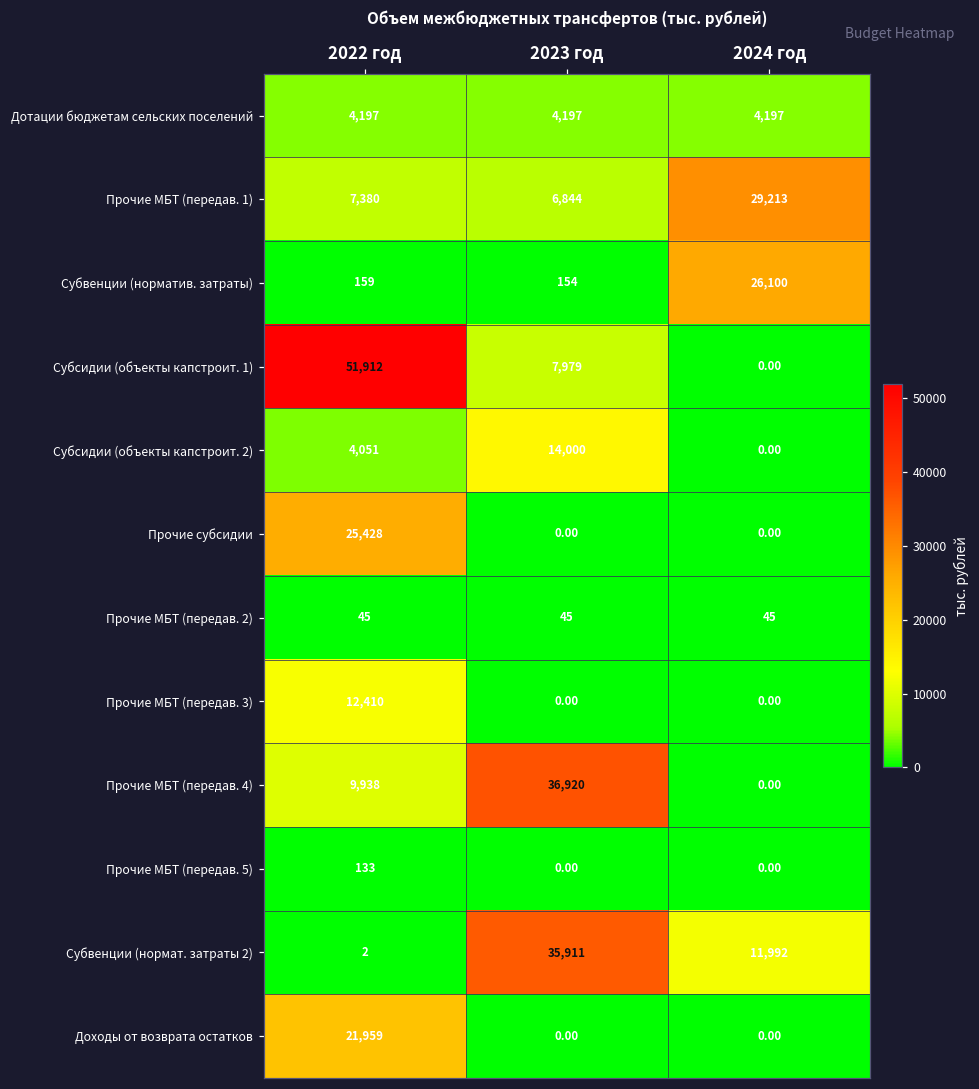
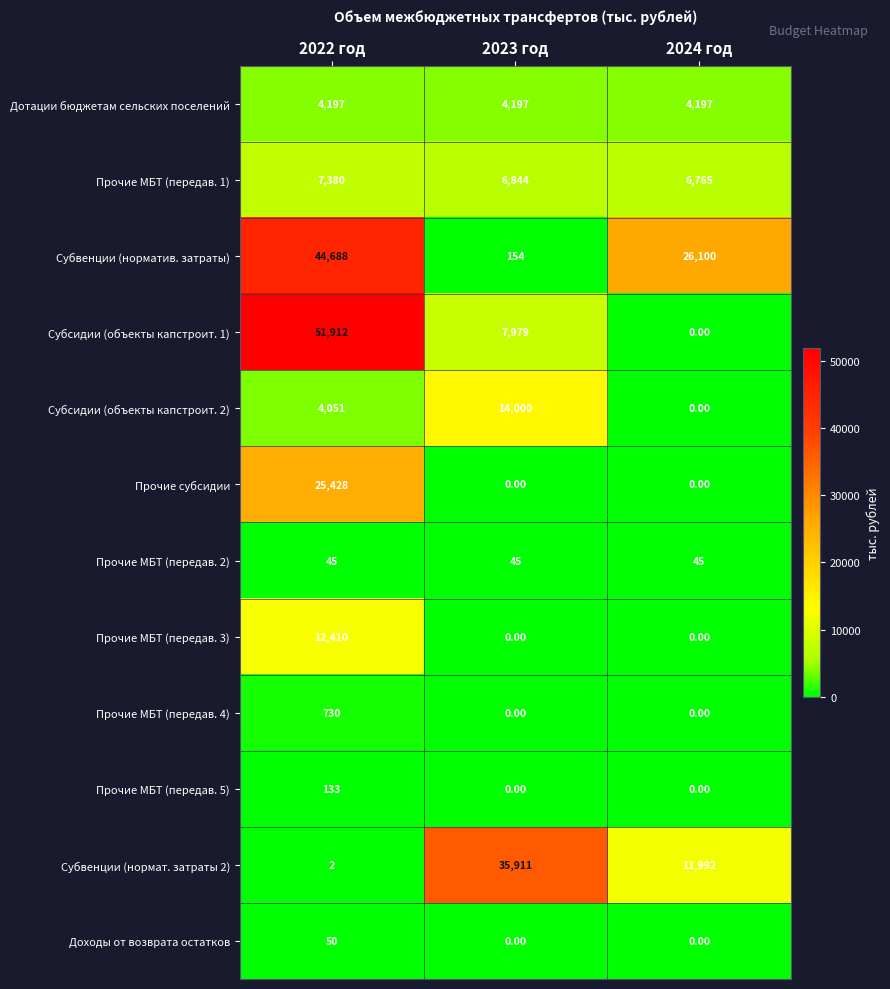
  {
    "Дотации бюджетам сельских поселений": {
      "2022 год": "4,197",
      "2023 год": "4,197",
      "2024 год": "4,197"
    },
    "Прочие МБТ (передав. 1)": {
      "2022 год": "7,380",
      "2023 год": "6,844",
-     "2024 год": "29,213"
+     "2024 год": "6,765"
    },
    "Субвенции (норматив. затраты)": {
-     "2022 год": "159",
+     "2022 год": "44,688",
      "2023 год": "154",
      "2024 год": "26,100"
    },
    "Субсидии (объекты капстроит. 1)": {
      "2022 год": "51,912",
      "2023 год": "7,979",
      "2024 год": "0.00"
    },
    "Субсидии (объекты капстроит. 2)": {
      "2022 год": "4,051",
      "2023 год": "14,000",
      "2024 год": "0.00"
    },
    "Прочие субсидии": {
      "2022 год": "25,428",
      "2023 год": "0.00",
      "2024 год": "0.00"
    },
    "Прочие МБТ (передав. 2)": {
      "2022 год": "45",
      "2023 год": "45",
      "2024 год": "45"
    },
    "Прочие МБТ (передав. 3)": {
      "2022 год": "12,410",
      "2023 год": "0.00",
      "2024 год": "0.00"
    },
    "Прочие МБТ (передав. 4)": {
-     "2022 год": "9,938",
-     "2023 год": "36,920",
+     "2022 год": "730",
+     "2023 год": "0.00",
      "2024 год": "0.00"
    },
    "Прочие МБТ (передав. 5)": {
      "2022 год": "133",
      "2023 год": "0.00",
      "2024 год": "0.00"
    },
    "Субвенции (нормат. затраты 2)": {
      "2022 год": "2",
      "2023 год": "35,911",
      "2024 год": "11,992"
    },
    "Доходы от возврата остатков": {
-     "2022 год": "21,959",
+     "2022 год": "50",
      "2023 год": "0.00",
      "2024 год": "0.00"
    }
  }
